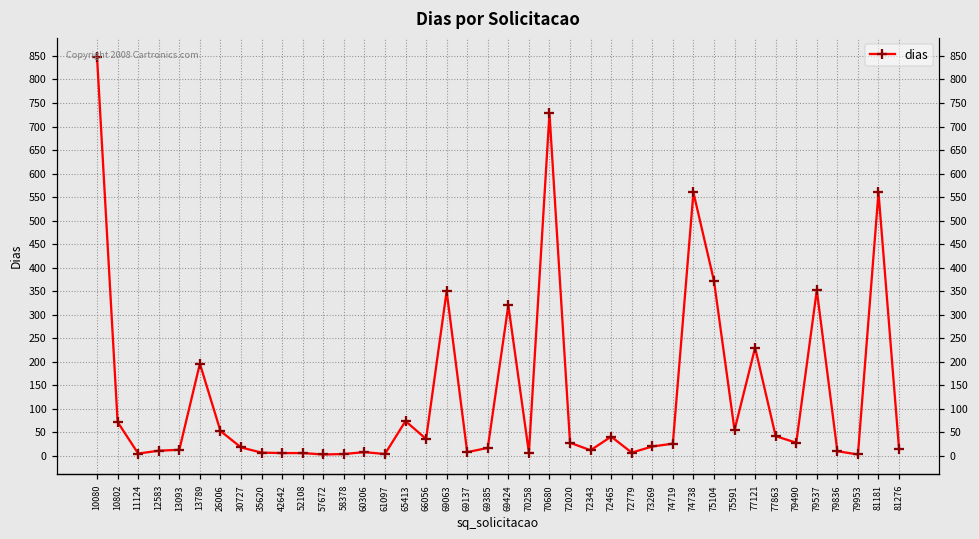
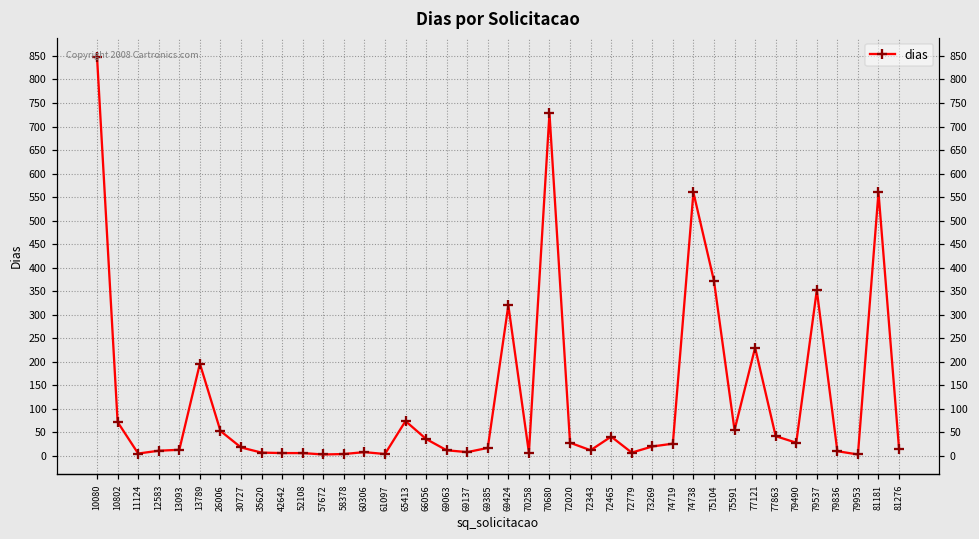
  {
    "10802": 70,
    "11124": 10,
    "12583": 10,
    "13093": 10,
    "13789": 200,
    "26006": 50,
    "30727": 20,
    "35620": 10,
    "42642": 10,
    "52108": 10,
    "57672": 0,
    "58378": 0,
    "60306": 10,
    "61097": 0,
    "65413": 70,
    "66056": 40,
-   "69063": 350,
+   "69063": 10,
    "69137": 10,
    "69385": 20,
    "69424": 320,
    "70258": 10,
    "70680": 730,
    "72020": 30,
    "72343": 10,
    "72465": 40,
    "72779": 10,
    "73269": 20,
    "74719": 30,
    "74738": 560,
    "75104": 370,
    "75591": 60,
    "77121": 230,
    "77863": 40,
    "79490": 30,
    "79537": 350,
    "79836": 10,
    "79953": 0,
    "81181": 560,
    "81276": 20
  }
